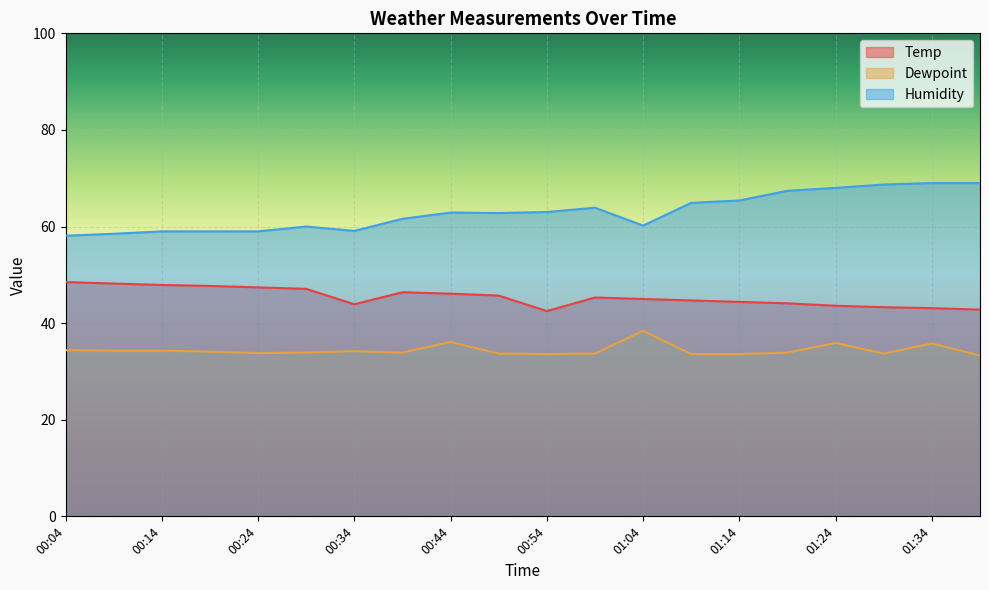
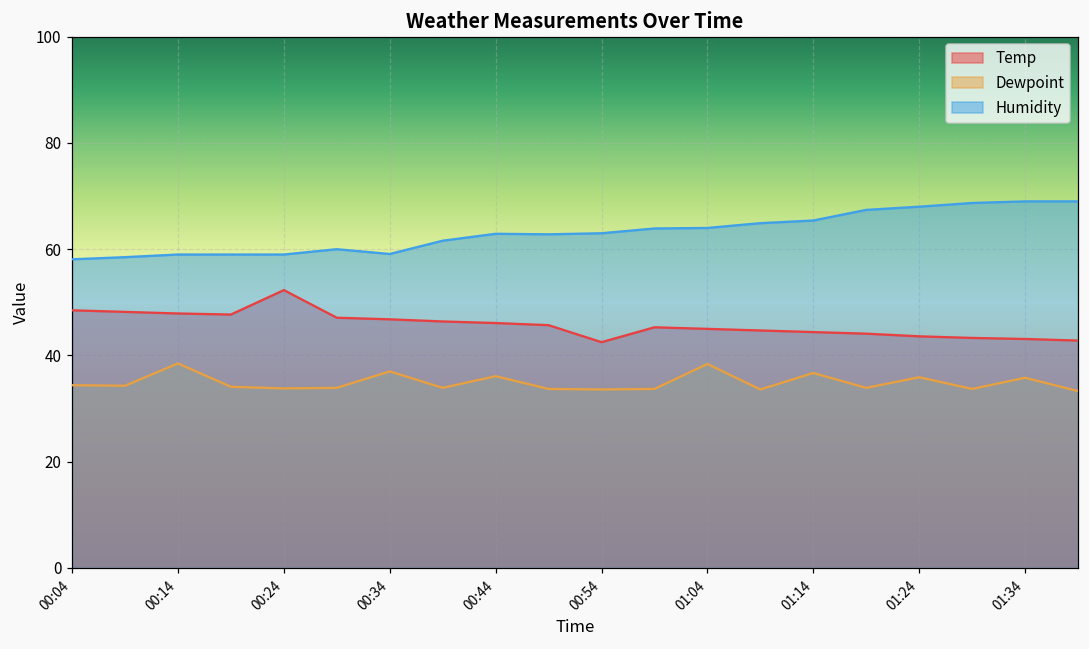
  {
    "Temp": {
      "00:04": 49,
      "00:14": 48,
-     "00:24": 47,
-     "00:34": 44,
+     "00:24": 52,
+     "00:34": 47,
      "00:44": 46,
      "00:54": 43,
      "01:04": 45,
      "01:14": 44,
      "01:24": 44,
      "01:34": 43
    },
    "Dewpoint": {
      "00:04": 34,
-     "00:14": 34,
+     "00:14": 39,
      "00:24": 34,
-     "00:34": 34,
+     "00:34": 37,
      "00:44": 36,
      "00:54": 34,
      "01:04": 38,
-     "01:14": 34,
+     "01:14": 37,
      "01:24": 36,
      "01:34": 36
    },
    "Humidity": {
      "00:04": 58,
      "00:14": 59,
      "00:24": 59,
      "00:34": 59,
      "00:44": 63,
      "00:54": 63,
-     "01:04": 60,
+     "01:04": 64,
      "01:14": 65,
      "01:24": 68,
      "01:34": 69
    }
  }
